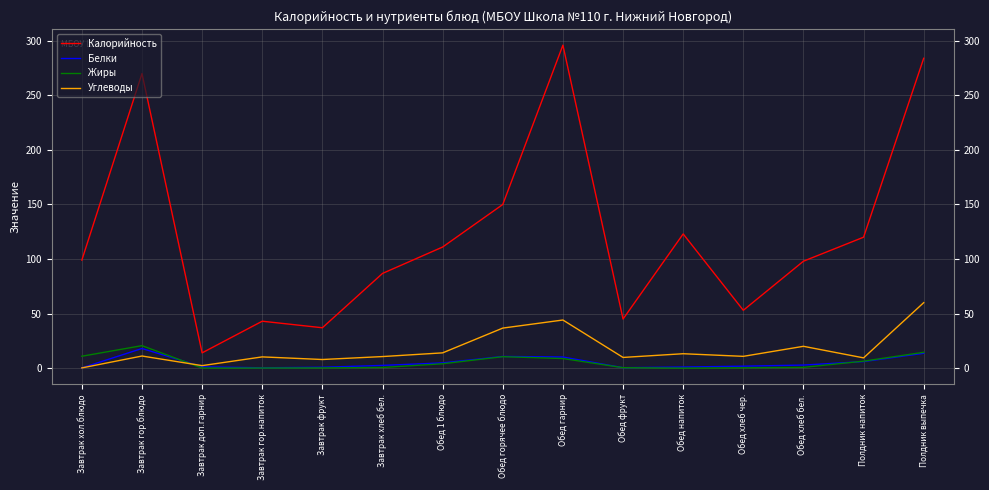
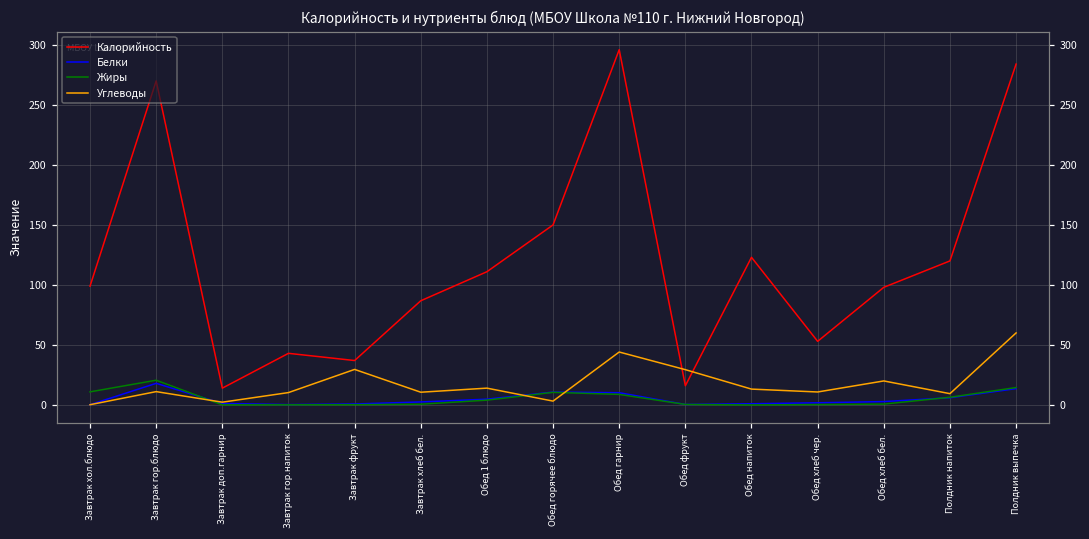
  {
    "Калорийность": {
      "Завтрак хол.блюдо": 99,
      "Завтрак доп.гарнир": 14,
      "Завтрак гор.напиток": 43,
      "Завтрак фрукт": 37,
      "Завтрак хлеб бел.": 87,
      "Обед 1 блюдо": 111,
      "Обед горячее блюдо": 150,
      "Обед гарнир": 296,
-     "Обед фрукт": 45,
+     "Обед фрукт": 16,
      "Обед напиток": 123,
      "Обед хлеб чер.": 53,
      "Обед хлеб бел.": 98,
      "Полдник напиток": 120,
      "Полдник выпечка": 284
    },
    "Белки": {
      "Завтрак гор.блюдо": 18
    },
    "Жиры": {
      "Завтрак хол.блюдо": 11,
      "Завтрак гор.блюдо": 21
    },
    "Углеводы": {
      "Завтрак гор.блюдо": 11,
      "Завтрак гор.напиток": 10,
-     "Завтрак фрукт": 8,
+     "Завтрак фрукт": 30,
      "Завтрак хлеб бел.": 11,
      "Обед 1 блюдо": 14,
-     "Обед горячее блюдо": 37,
+     "Обед горячее блюдо": 3,
      "Обед гарнир": 44,
-     "Обед фрукт": 10,
+     "Обед фрукт": 29,
      "Обед напиток": 13,
      "Обед хлеб чер.": 11,
      "Обед хлеб бел.": 20,
      "Полдник напиток": 9,
      "Полдник выпечка": 60
    }
  }
